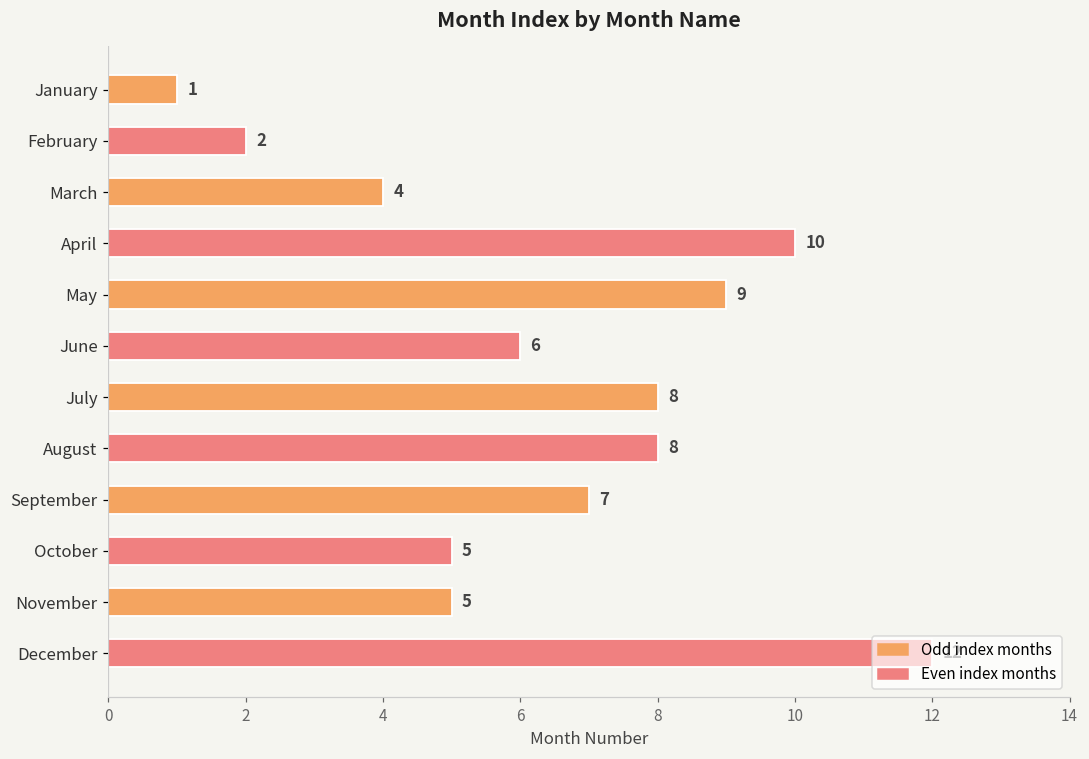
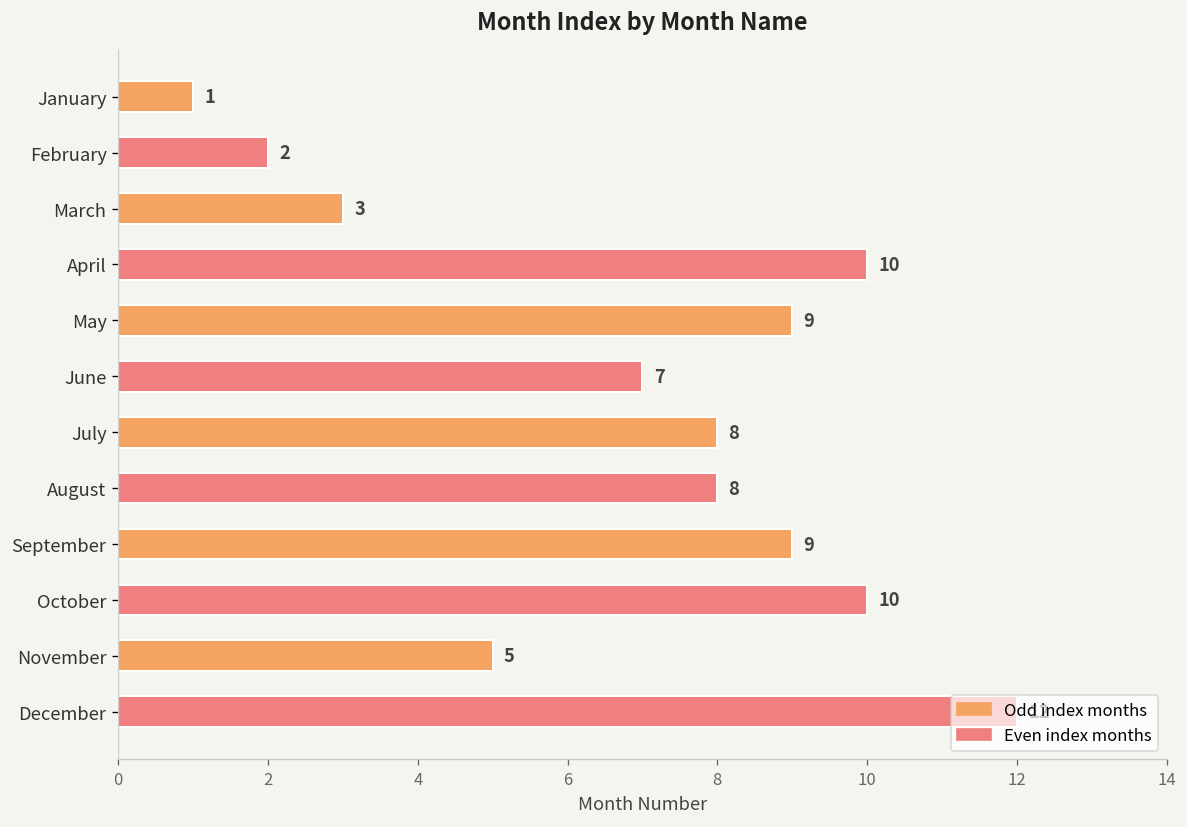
  {
    "January": 1,
    "February": 2,
-   "March": 4,
+   "March": 3,
    "April": 10,
    "May": 9,
-   "June": 6,
+   "June": 7,
    "July": 8,
    "August": 8,
-   "September": 7,
-   "October": 5,
+   "September": 9,
+   "October": 10,
    "November": 5
  }
